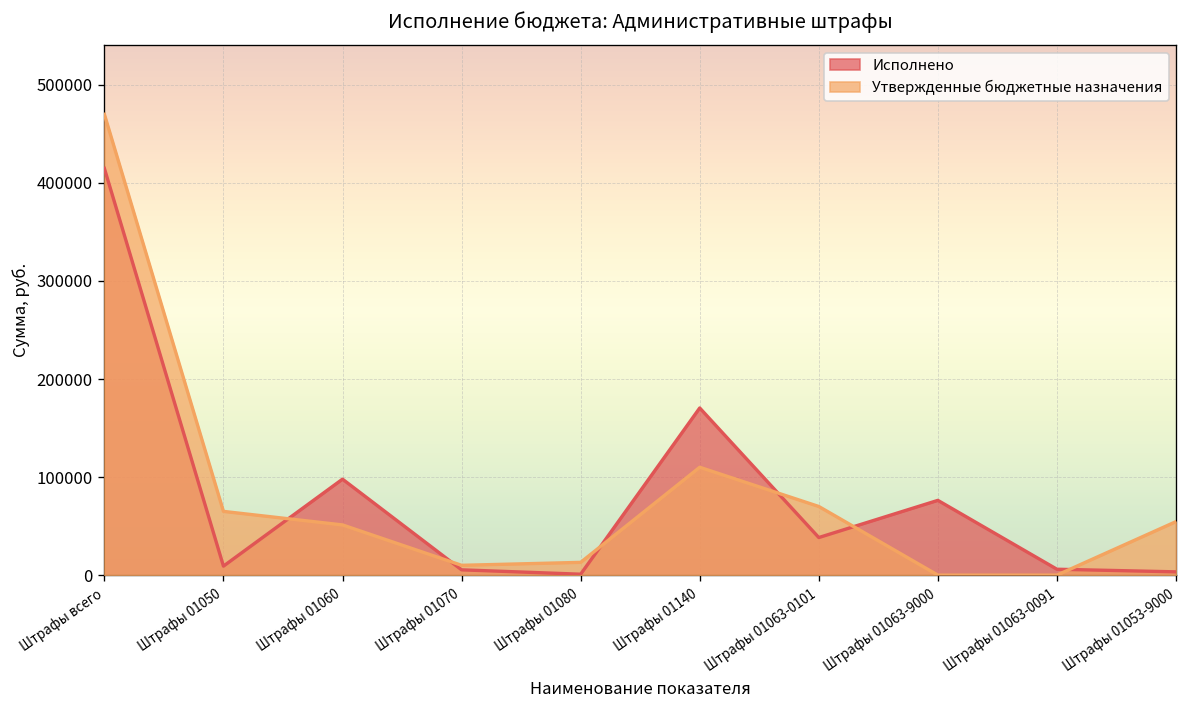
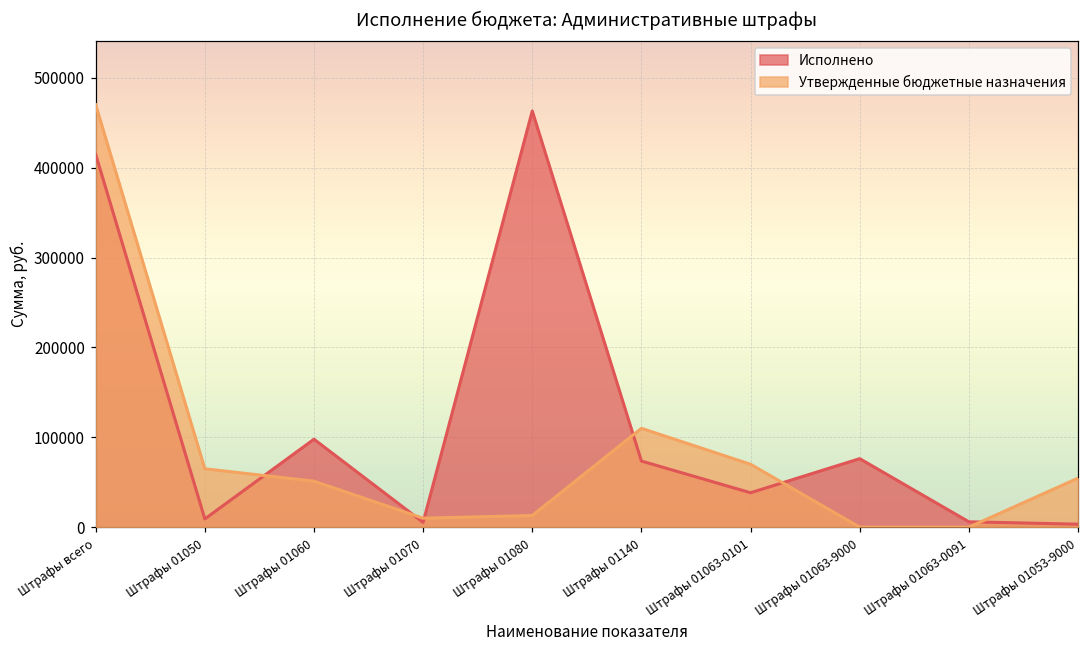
  {
    "Исполнено": {
      "Штрафы всего": 410000,
      "Штрафы 01050": 10000,
      "Штрафы 01060": 100000,
      "Штрафы 01070": 10000,
-     "Штрафы 01080": 0,
-     "Штрафы 01140": 170000,
+     "Штрафы 01080": 460000,
+     "Штрафы 01140": 70000,
      "Штрафы 01063-0101": 40000,
      "Штрафы 01063-9000": 80000,
      "Штрафы 01063-0091": 10000,
      "Штрафы 01053-9000": 0
    },
    "Утвержденные бюджетные назначения": {
      "Штрафы всего": 470000,
      "Штрафы 01050": 70000,
      "Штрафы 01060": 50000,
      "Штрафы 01070": 10000,
      "Штрафы 01080": 10000,
      "Штрафы 01140": 110000,
      "Штрафы 01063-0101": 70000,
      "Штрафы 01063-9000": 0,
      "Штрафы 01063-0091": 0,
      "Штрафы 01053-9000": 50000
    }
  }
